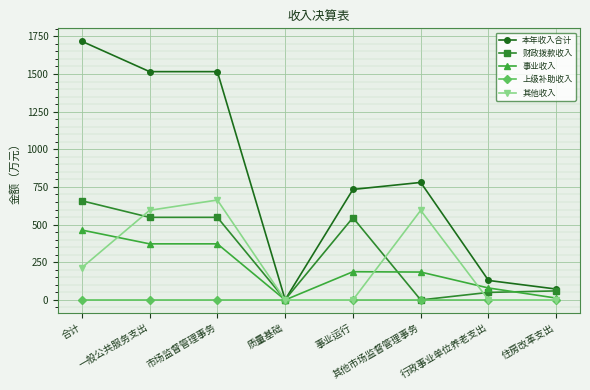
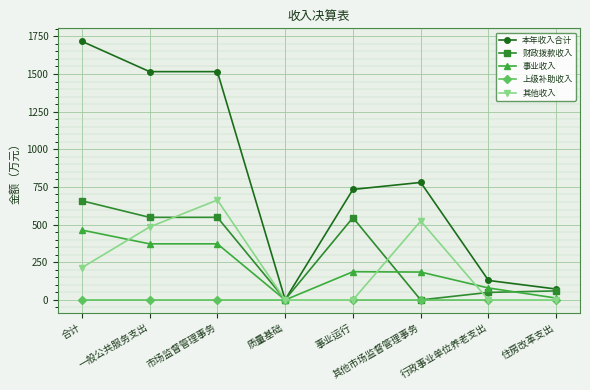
  {
    "其他收入": {
      "合计": 210,
-     "一般公共服务支出": 590,
+     "一般公共服务支出": 480,
      "市场监督管理事务": 660,
-     "其他市场监督管理事务": 590
+     "其他市场监督管理事务": 520
    }
  }
